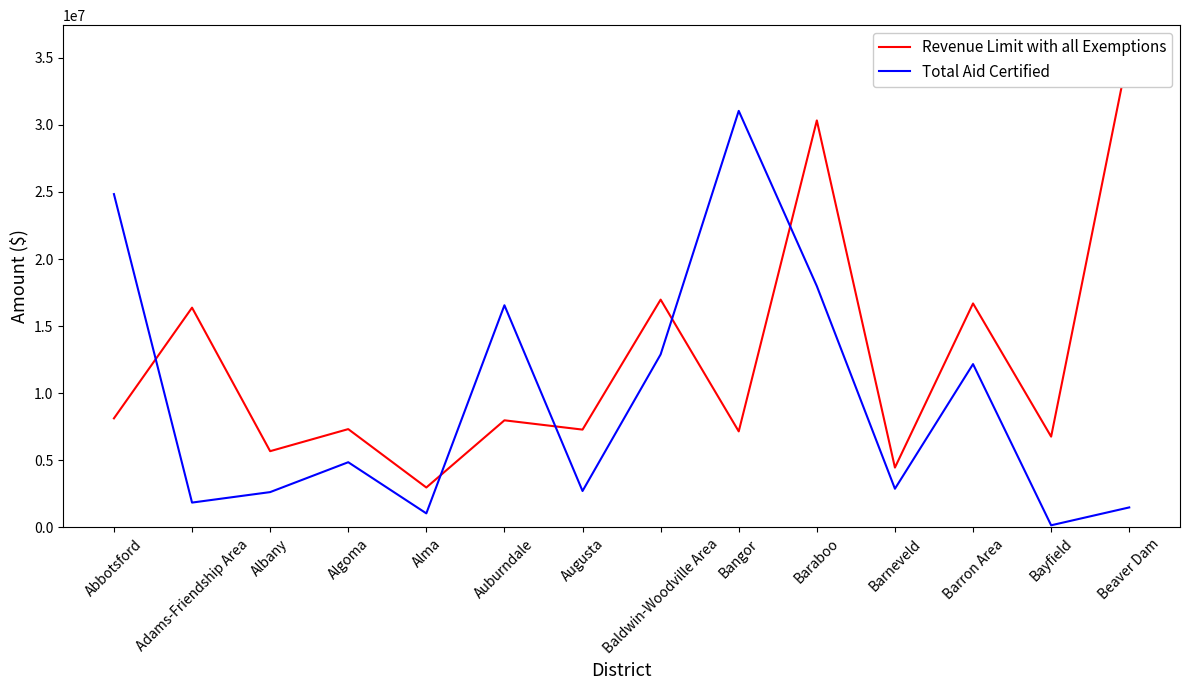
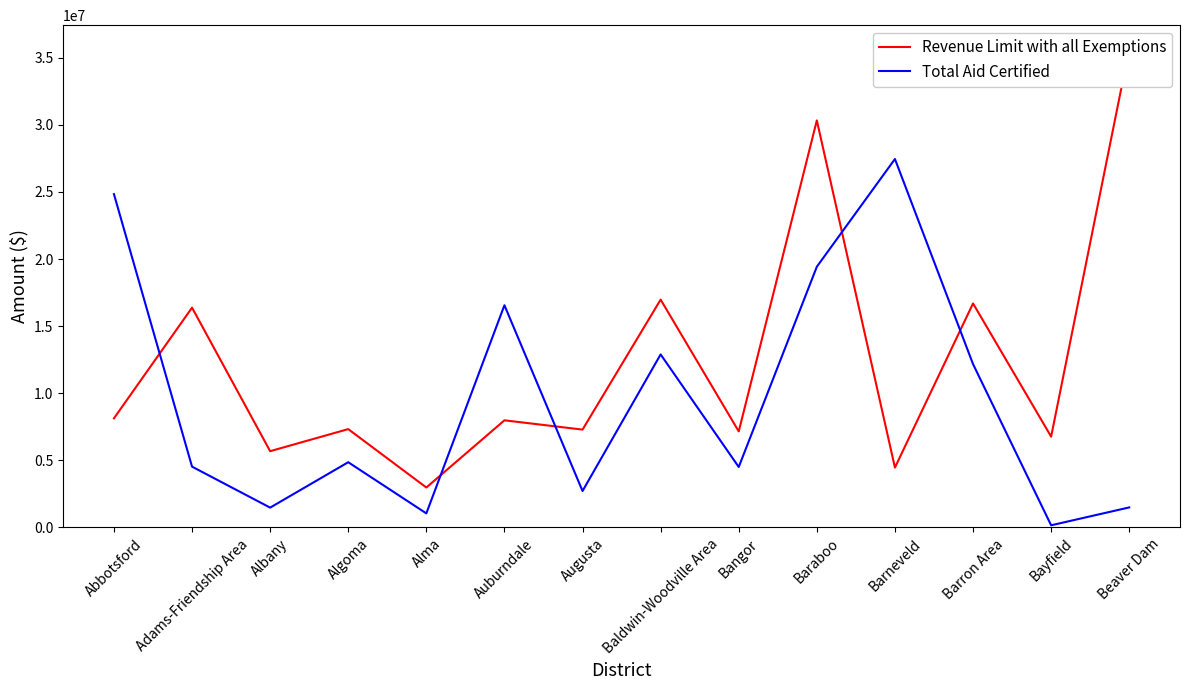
  {
    "Revenue Limit with all Exemptions": {
      "Abbotsford": 8100000,
      "Adams-Friendship Area": 16400000,
      "Albany": 5700000,
      "Algoma": 7300000,
      "Alma": 3000000,
      "Auburndale": 8000000,
      "Augusta": 7300000,
      "Baldwin-Woodville Area": 17000000,
      "Bangor": 7200000,
      "Baraboo": 30300000,
      "Barneveld": 4500000,
      "Barron Area": 16700000,
      "Bayfield": 6800000
    },
    "Total Aid Certified": {
      "Abbotsford": 24800000,
-     "Adams-Friendship Area": 1900000,
-     "Albany": 2600000,
+     "Adams-Friendship Area": 4500000,
+     "Albany": 1500000,
      "Algoma": 4900000,
      "Alma": 1100000,
      "Auburndale": 16600000,
      "Augusta": 2700000,
      "Baldwin-Woodville Area": 12900000,
-     "Bangor": 31000000,
-     "Baraboo": 18000000,
-     "Barneveld": 2900000,
+     "Bangor": 4500000,
+     "Baraboo": 19400000,
+     "Barneveld": 27500000,
      "Barron Area": 12200000,
      "Bayfield": 200000,
      "Beaver Dam": 1500000
    }
  }
